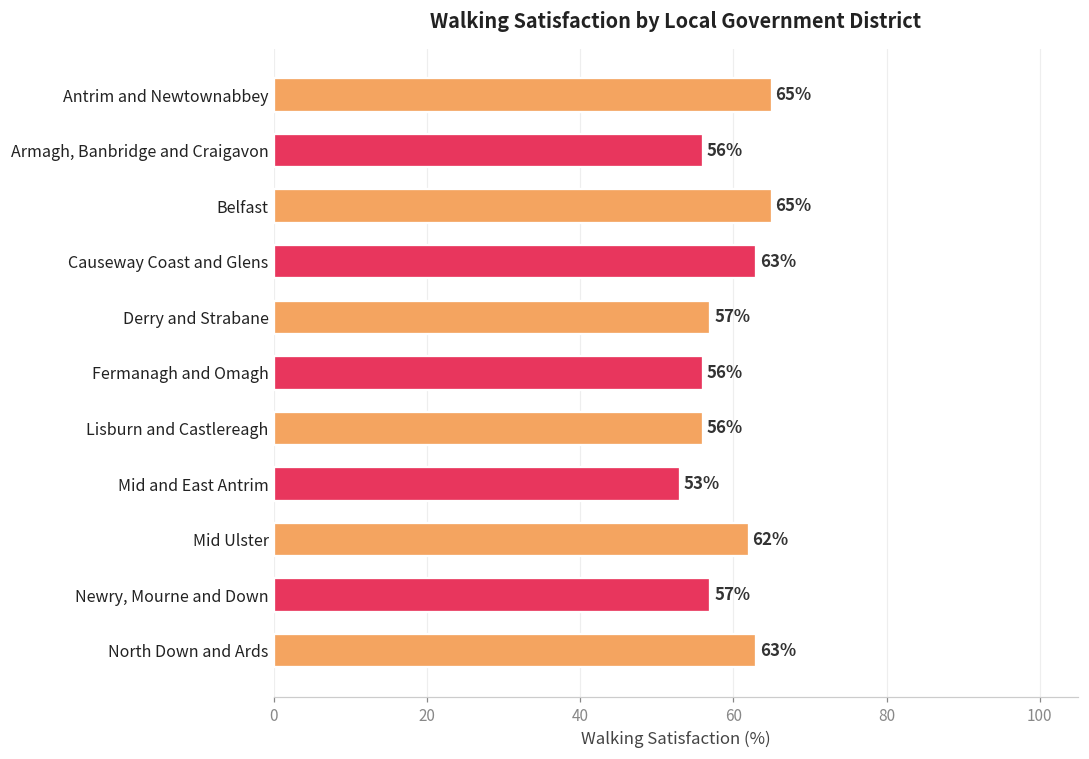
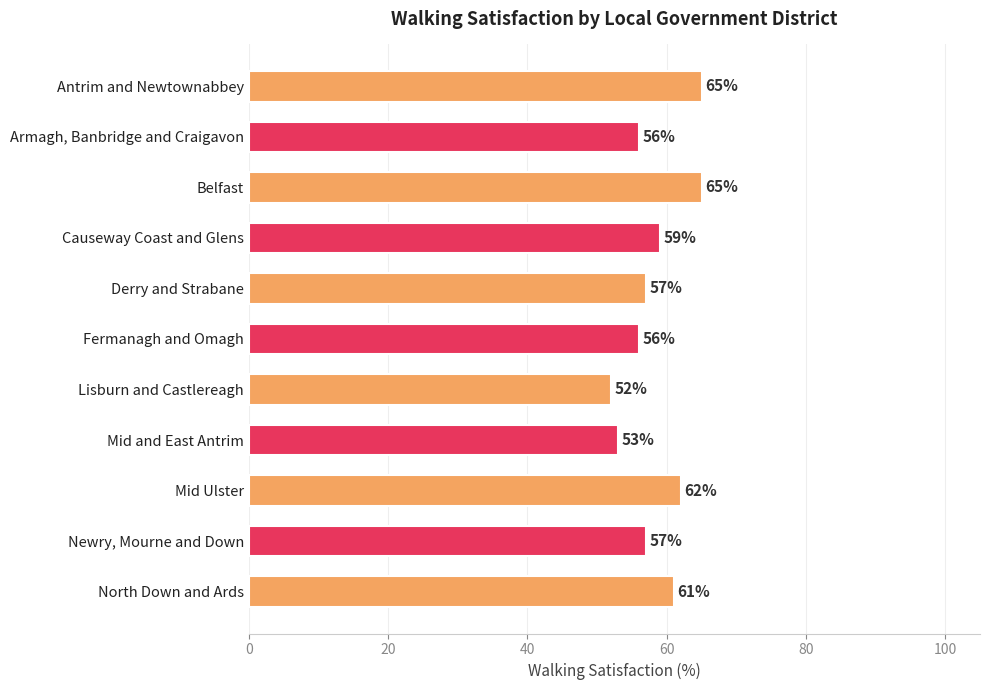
  {
    "Antrim and Newtownabbey": "65%",
    "Armagh, Banbridge and Craigavon": "56%",
    "Belfast": "65%",
-   "Causeway Coast and Glens": "63%",
+   "Causeway Coast and Glens": "59%",
    "Derry and Strabane": "57%",
    "Fermanagh and Omagh": "56%",
-   "Lisburn and Castlereagh": "56%",
+   "Lisburn and Castlereagh": "52%",
    "Mid and East Antrim": "53%",
    "Mid Ulster": "62%",
    "Newry, Mourne and Down": "57%",
-   "North Down and Ards": "63%"
+   "North Down and Ards": "61%"
  }
